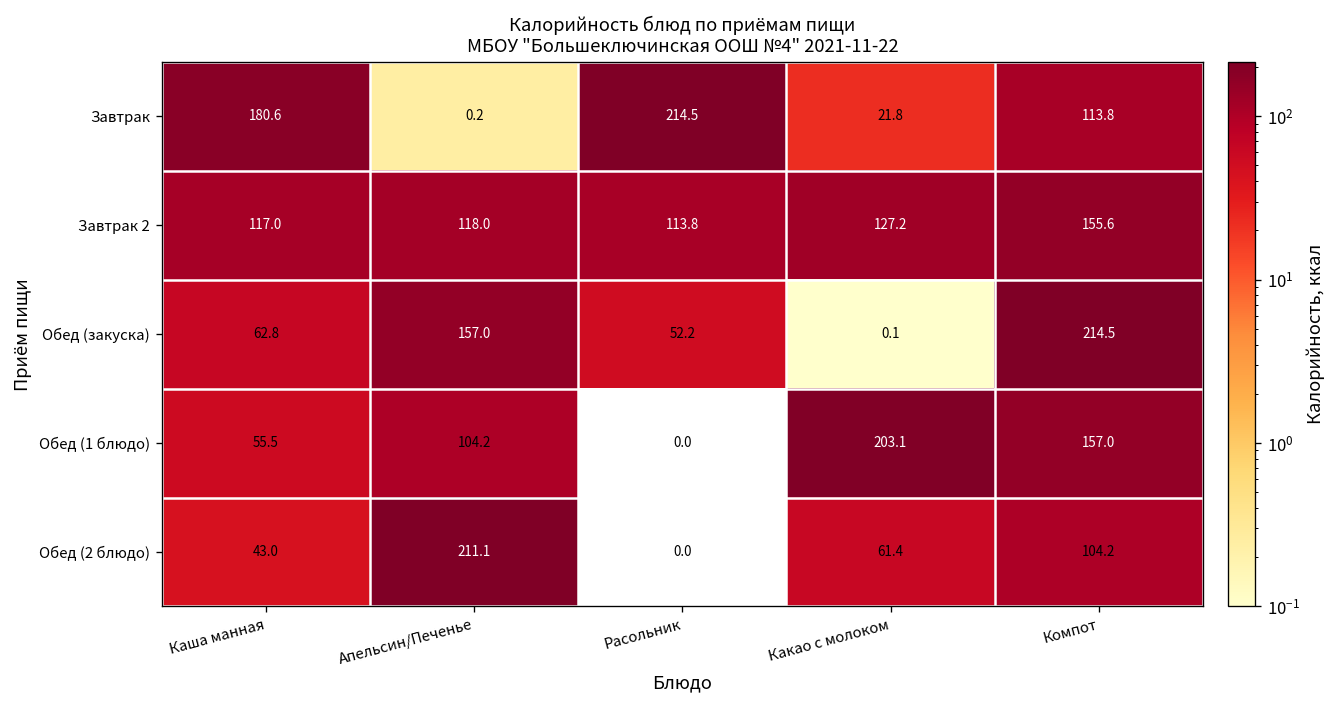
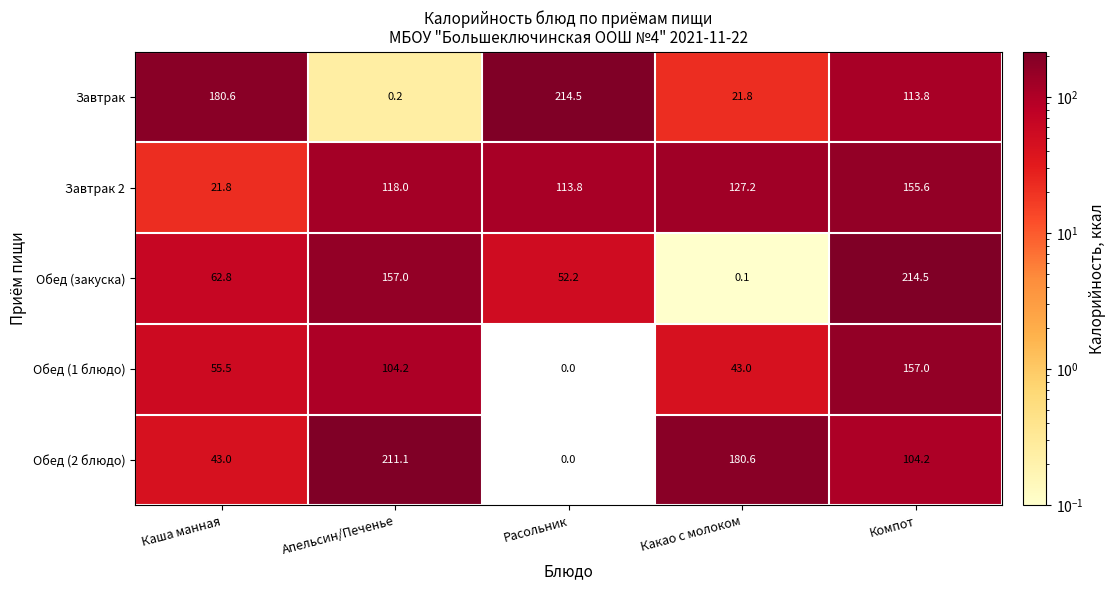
  {
    "Завтрак": {
      "Каша манная": 180.6,
      "Апельсин/Печенье": 0.2,
      "Расольник": 214.5,
      "Какао с молоком": 21.8,
      "Компот": 113.8
    },
    "Завтрак 2": {
-     "Каша манная": 117.0,
+     "Каша манная": 21.8,
      "Апельсин/Печенье": 118.0,
      "Расольник": 113.8,
      "Какао с молоком": 127.2,
      "Компот": 155.6
    },
    "Обед (закуска)": {
      "Каша манная": 62.8,
      "Апельсин/Печенье": 157.0,
      "Расольник": 52.2,
      "Какао с молоком": 0.1,
      "Компот": 214.5
    },
    "Обед (1 блюдо)": {
      "Каша манная": 55.5,
      "Апельсин/Печенье": 104.2,
      "Расольник": 0.0,
-     "Какао с молоком": 203.1,
+     "Какао с молоком": 43.0,
      "Компот": 157.0
    },
    "Обед (2 блюдо)": {
      "Каша манная": 43.0,
      "Апельсин/Печенье": 211.1,
      "Расольник": 0.0,
-     "Какао с молоком": 61.4,
+     "Какао с молоком": 180.6,
      "Компот": 104.2
    }
  }
